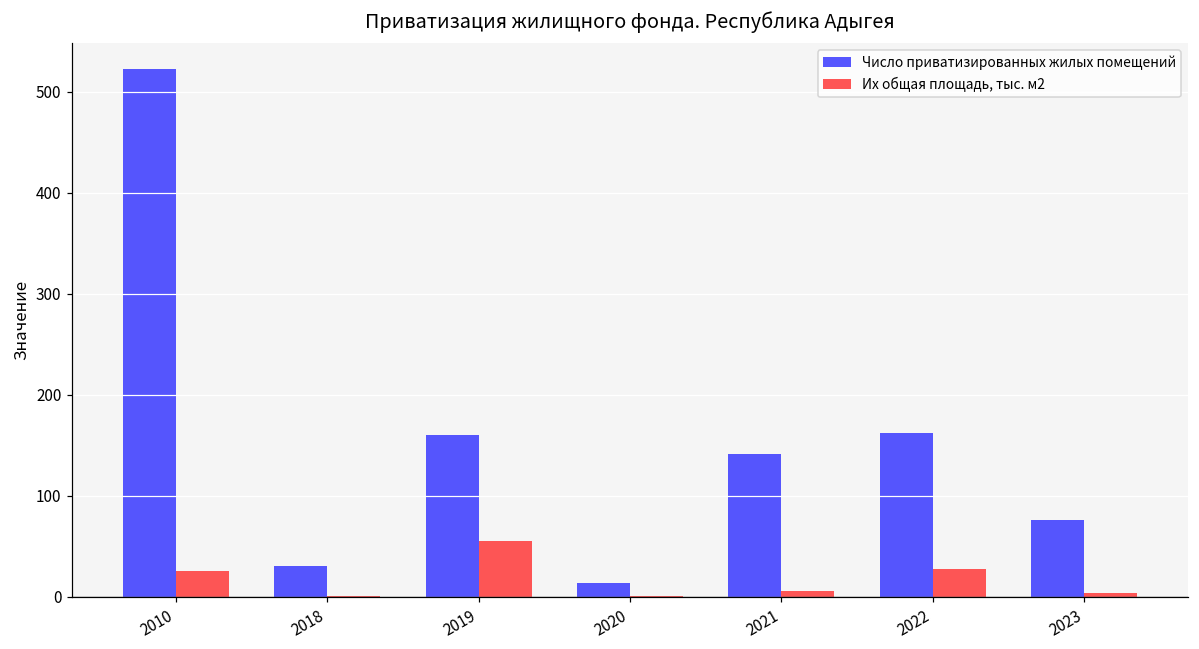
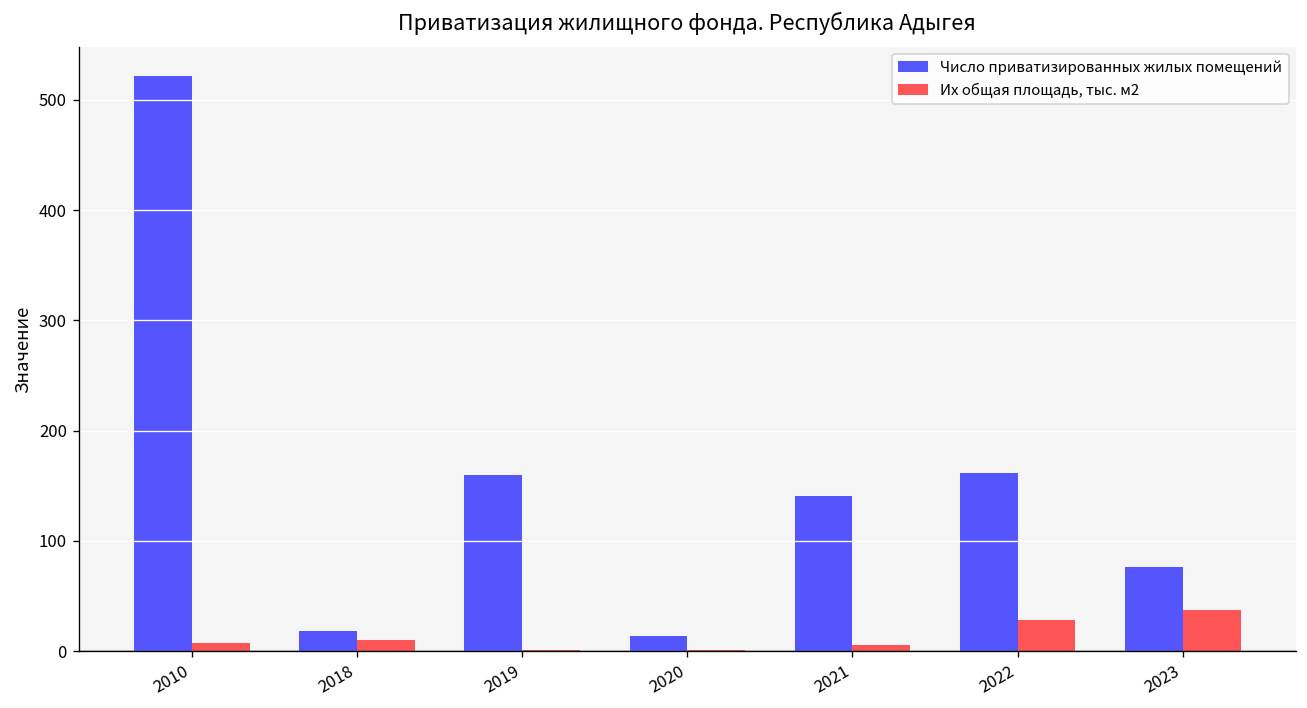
  {
    "Число приватизированных жилых помещений": {
      "2010": 520,
-     "2018": 30,
+     "2018": 20,
      "2019": 160,
      "2020": 10,
      "2021": 140,
      "2022": 160,
      "2023": 80
    },
    "Их общая площадь, тыс. м2": {
-     "2010": 30,
-     "2018": 0,
-     "2019": 60,
+     "2010": 10,
+     "2018": 10,
+     "2019": 0,
      "2021": 10,
      "2022": 30,
-     "2023": 0
+     "2023": 40
    }
  }
